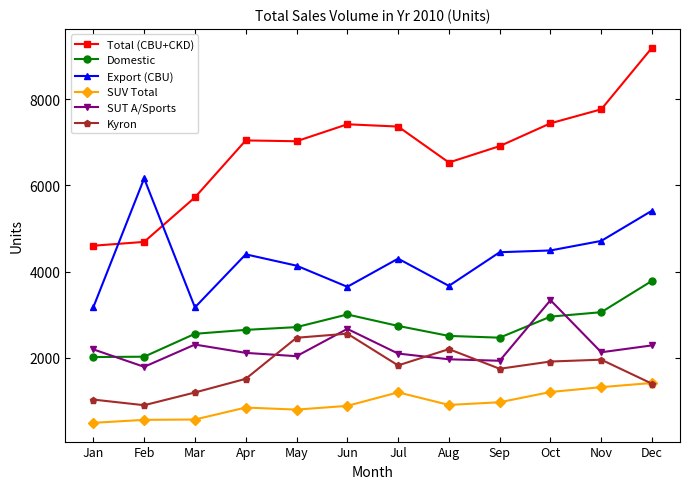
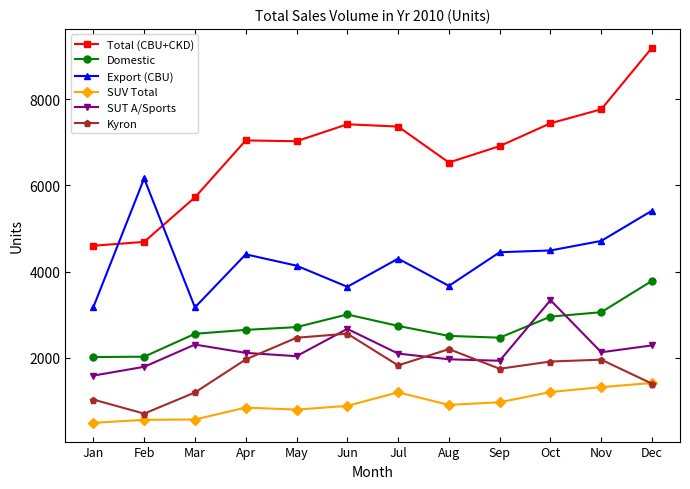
  {
    "Total (CBU+CKD)": {
      "Jan": 4600,
      "Feb": 4700,
      "Mar": 5700,
      "Apr": 7000,
      "May": 7000,
      "Jun": 7400,
      "Jul": 7400,
      "Aug": 6500,
      "Sep": 6900,
      "Oct": 7400,
      "Nov": 7800,
      "Dec": 9200
    },
    "Domestic": {
      "Jan": 2000,
      "Feb": 2000,
      "Mar": 2600,
      "Apr": 2600,
      "May": 2700,
      "Jun": 3000,
      "Jul": 2700,
      "Aug": 2500,
      "Sep": 2500,
      "Oct": 3000,
      "Nov": 3100,
      "Dec": 3800
    },
    "Export (CBU)": {
      "Jan": 3200,
      "Feb": 6200,
      "Mar": 3200,
      "Apr": 4400,
      "May": 4100,
      "Jun": 3600,
      "Jul": 4300,
      "Aug": 3700,
      "Sep": 4500,
      "Oct": 4500,
      "Nov": 4700,
      "Dec": 5400
    },
    "SUV Total": {
      "Jan": 500,
      "Feb": 600,
      "Mar": 600,
      "Apr": 800,
      "May": 800,
      "Jun": 900,
      "Jul": 1200,
      "Aug": 900,
      "Sep": 1000,
      "Oct": 1200,
      "Nov": 1300
    },
    "SUT A/Sports": {
-     "Jan": 2200,
+     "Jan": 1600,
      "Feb": 1800,
      "Mar": 2300,
      "Apr": 2100,
      "May": 2000,
      "Jun": 2700,
      "Jul": 2100,
      "Aug": 2000,
      "Sep": 1900,
      "Oct": 3300,
      "Nov": 2100,
      "Dec": 2300
    },
    "Kyron": {
      "Jan": 1000,
-     "Feb": 900,
+     "Feb": 700,
      "Mar": 1200,
-     "Apr": 1500,
+     "Apr": 2000,
      "May": 2500,
      "Jun": 2600,
      "Jul": 1800,
      "Aug": 2200,
      "Sep": 1700,
      "Oct": 1900,
      "Nov": 2000
    }
  }
